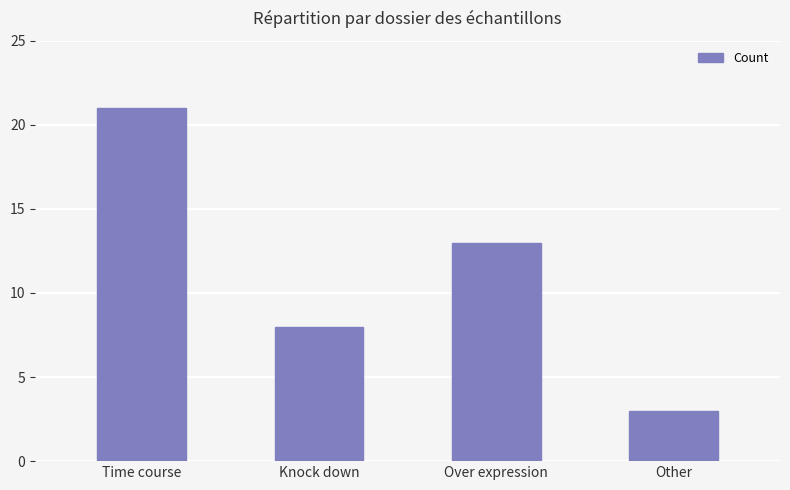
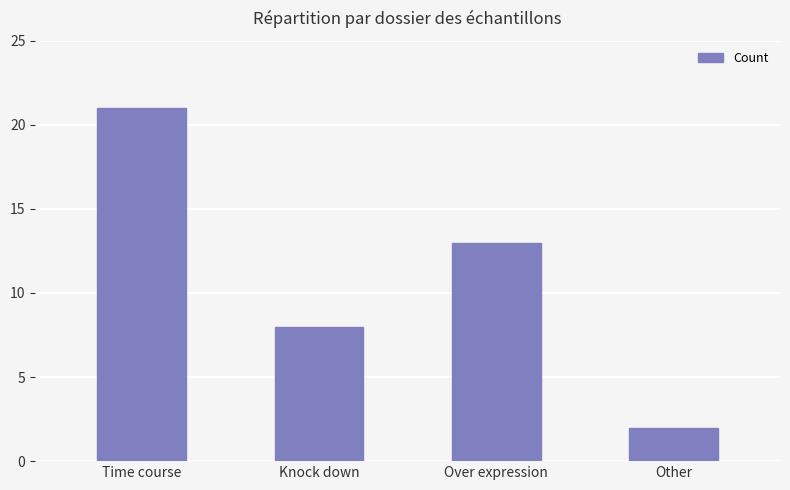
  {
    "Time course": 21,
    "Knock down": 8,
    "Over expression": 13,
-   "Other": 3
+   "Other": 2
  }
